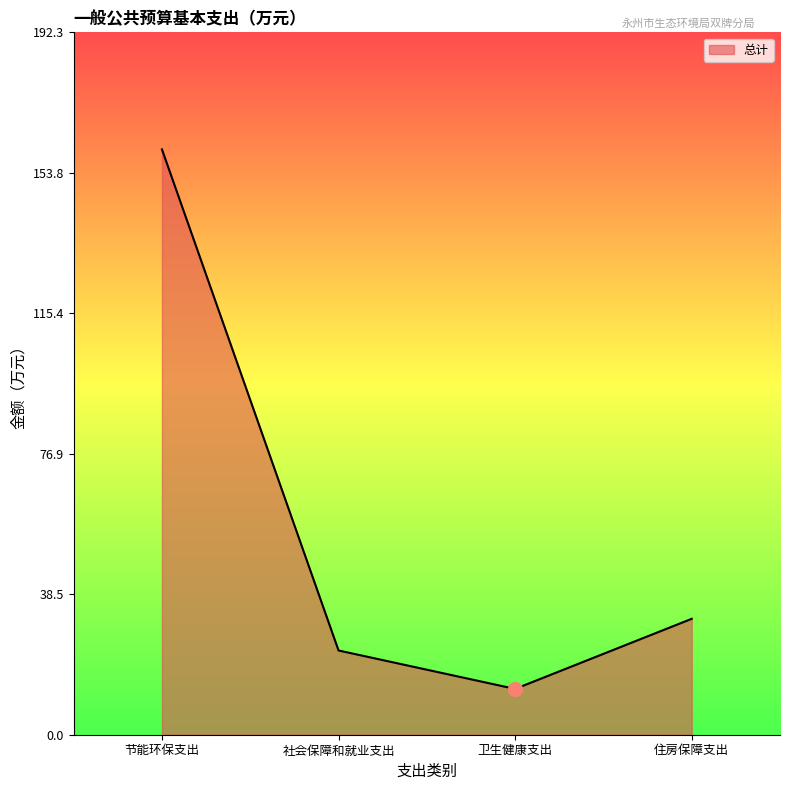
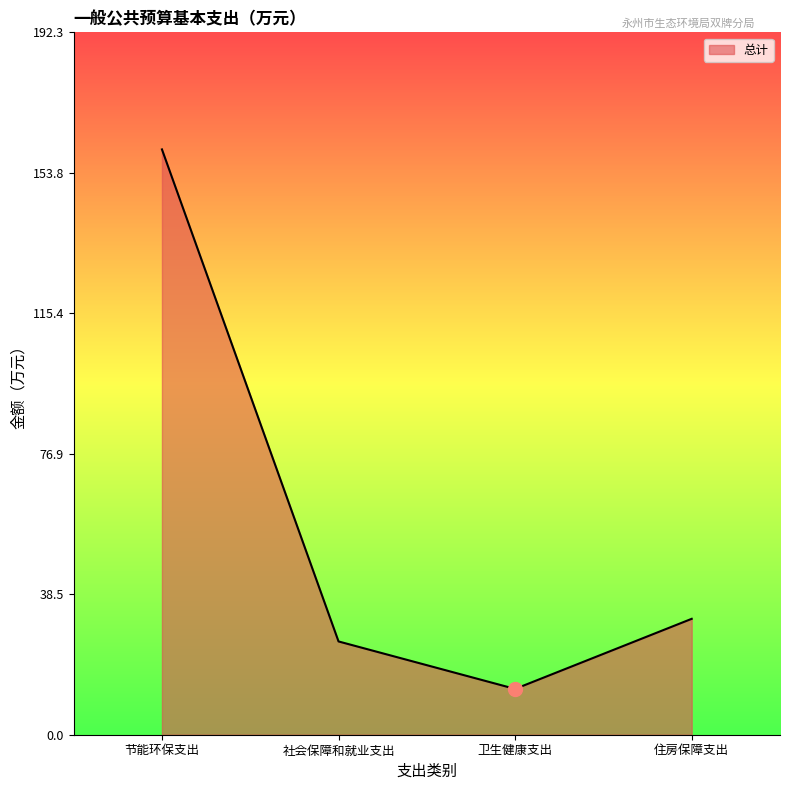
  {
    "总计": {
      "节能环保支出": 160,
-     "社会保障和就业支出": 23,
+     "社会保障和就业支出": 26,
      "住房保障支出": 32
    }
  }
